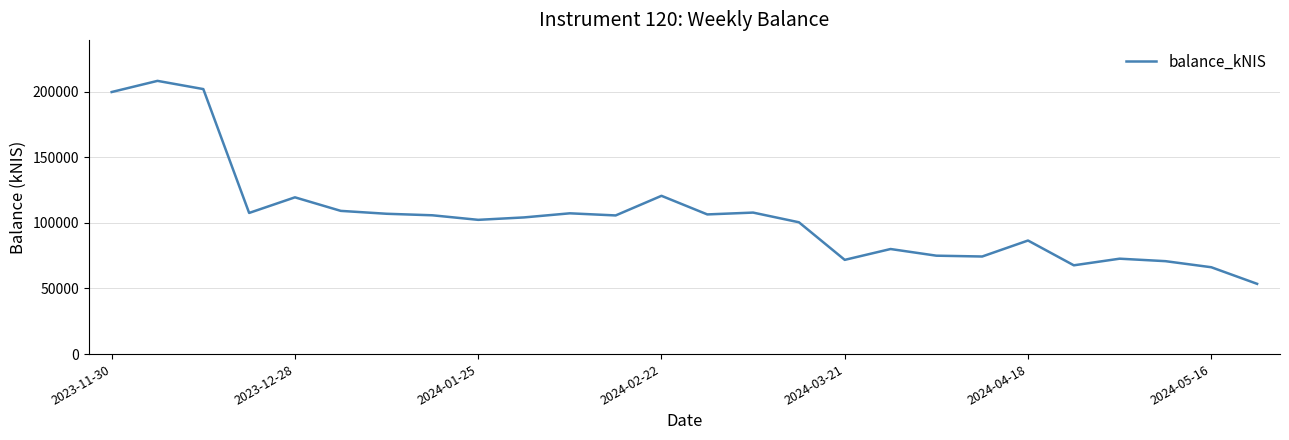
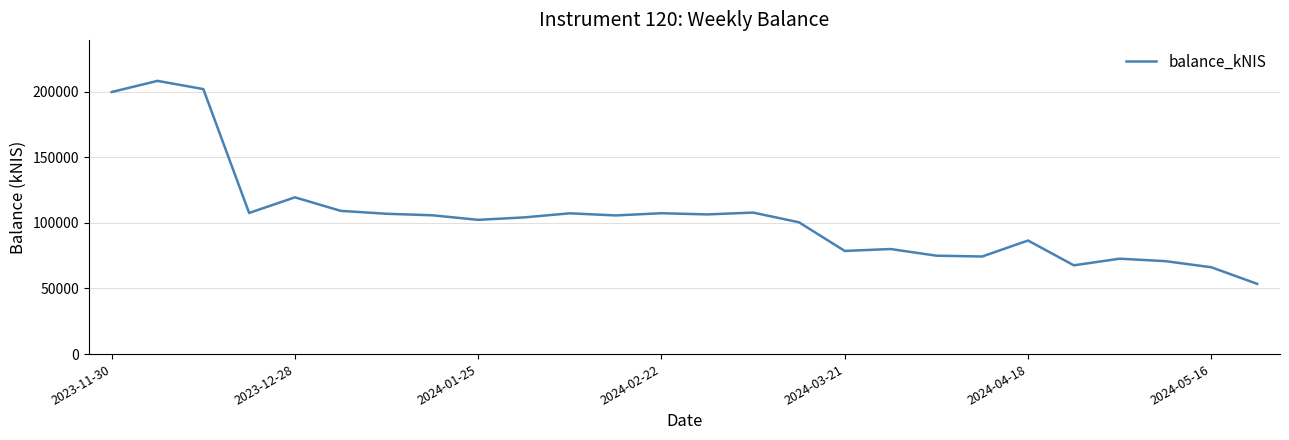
  {
    "2023-11-30": 200000,
    "2023-12-28": 119000,
    "2024-01-25": 102000,
-   "2024-02-22": 121000,
-   "2024-03-21": 72000,
+   "2024-02-22": 107000,
+   "2024-03-21": 79000,
    "2024-04-18": 87000,
    "2024-05-16": 66000
  }
